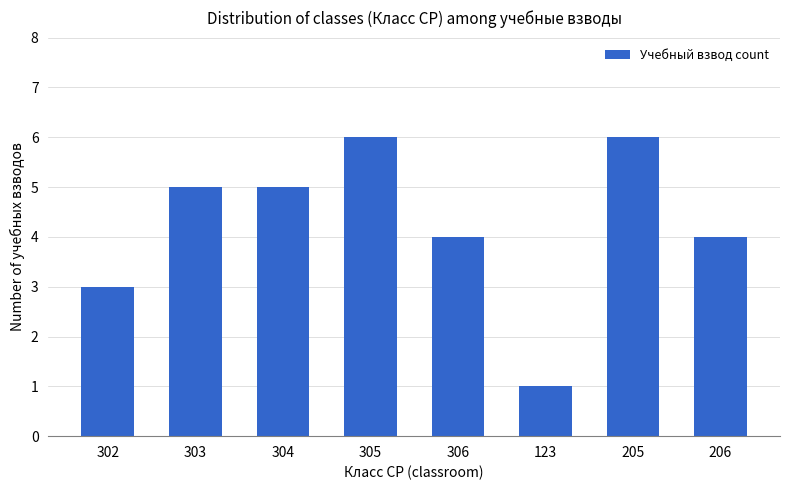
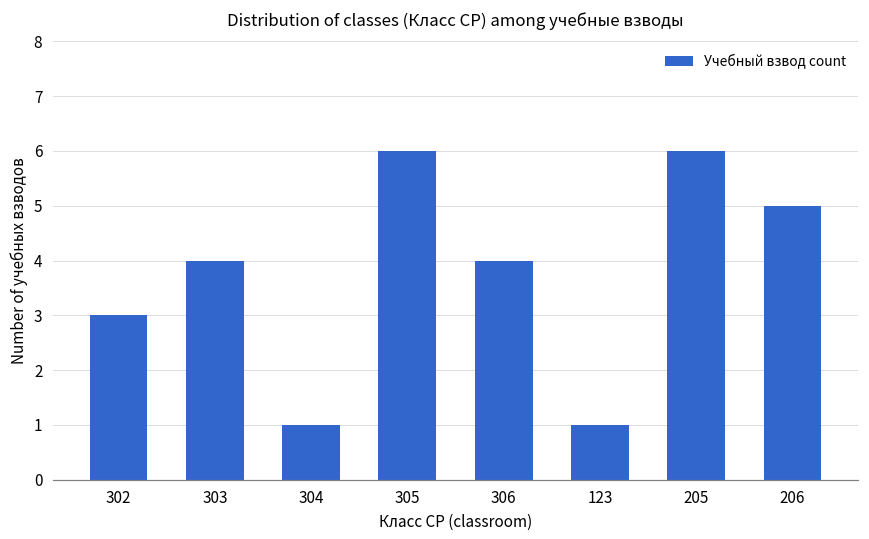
  {
    "302": 3,
-   "303": 5,
-   "304": 5,
+   "303": 4,
+   "304": 1,
    "305": 6,
    "306": 4,
    "123": 1,
    "205": 6,
-   "206": 4
+   "206": 5
  }
